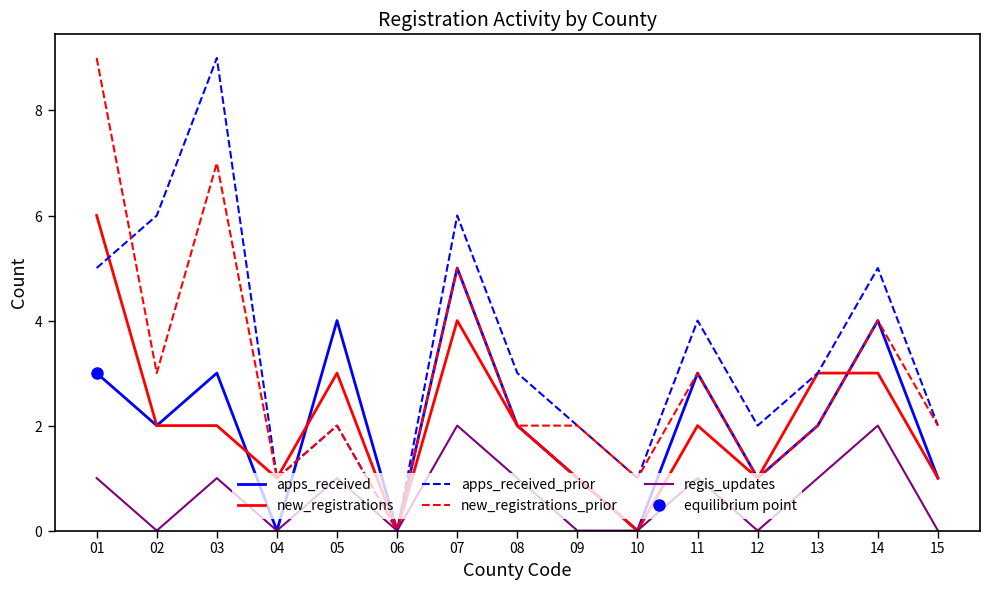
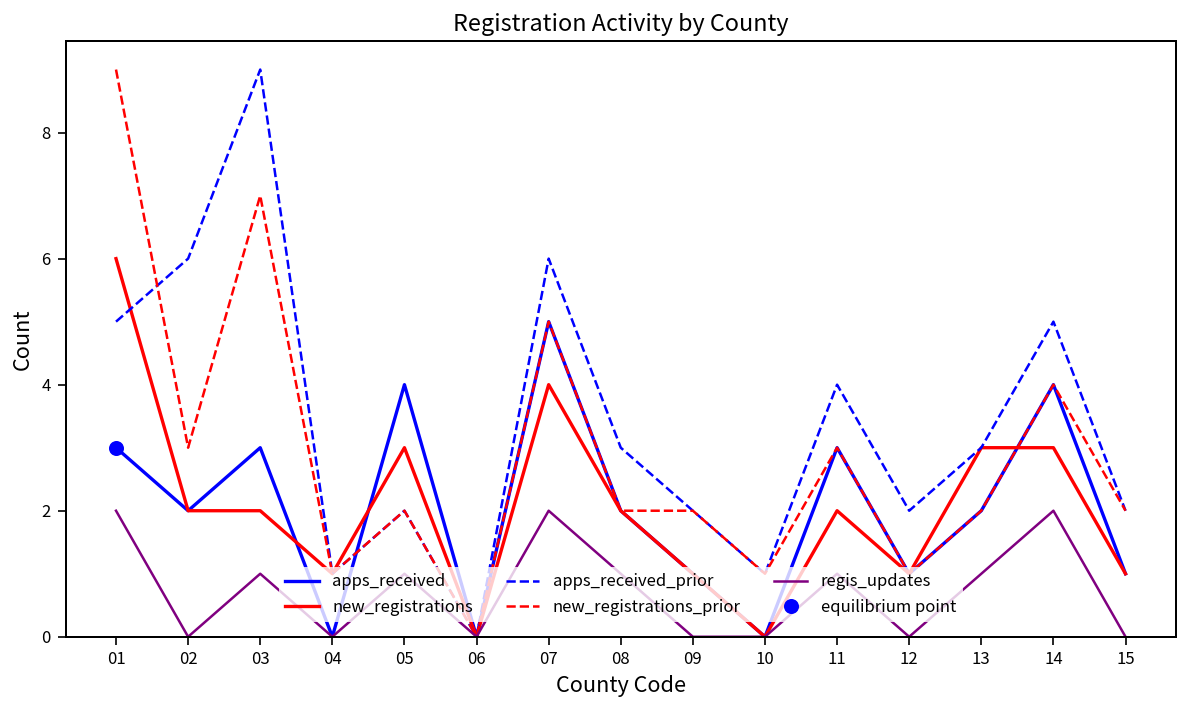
  {
    "regis_updates": {
-     "01": 1,
+     "01": 2,
      "02": 0,
      "03": 1,
      "07": 2,
      "09": 0,
      "12": 0,
      "13": 1,
      "14": 2,
      "15": 0
    }
  }
